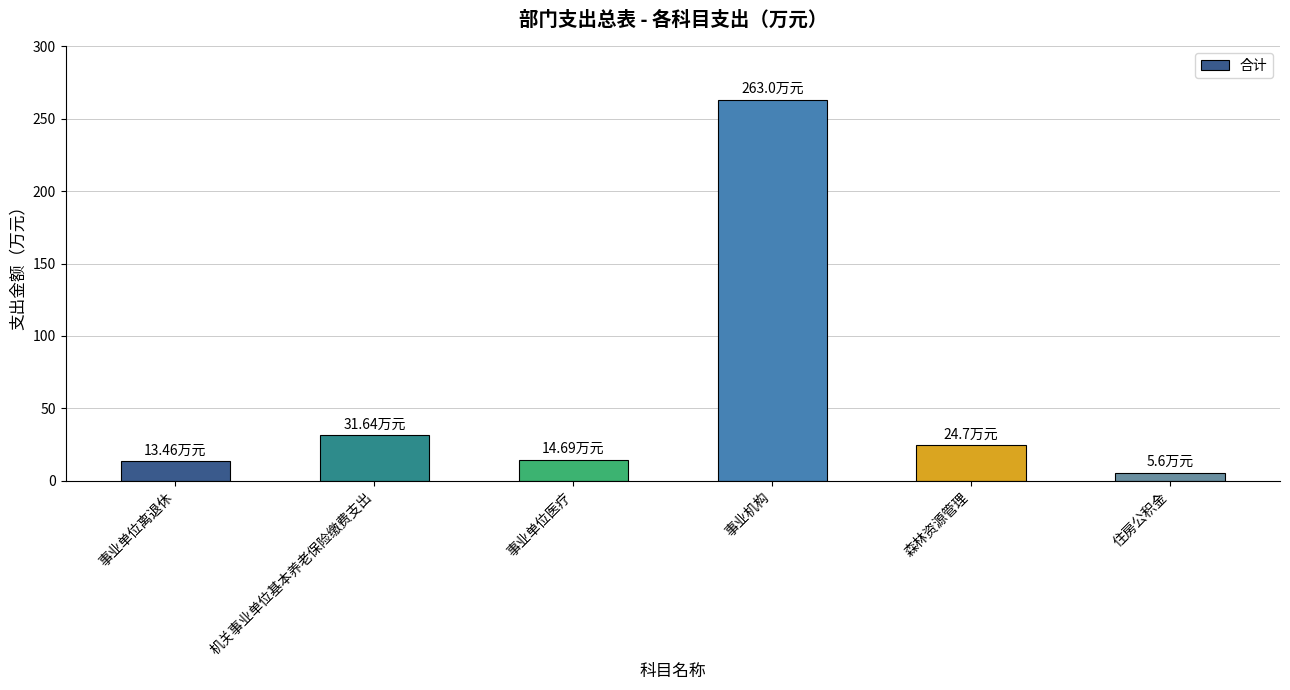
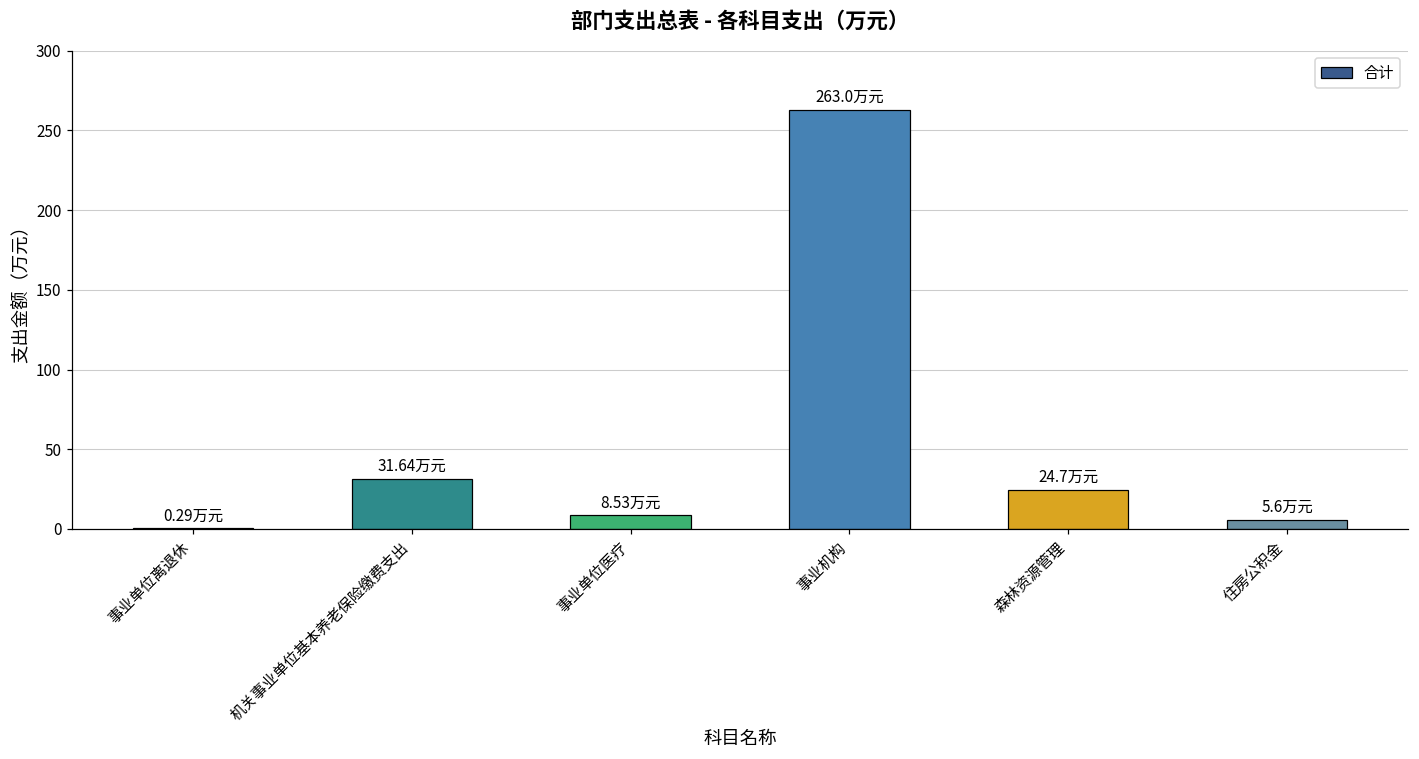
  {
-   "事业单位离退休": 13.46,
+   "事业单位离退休": 0.29,
    "机关事业单位基本养老保险缴费支出": 31.64,
-   "事业单位医疗": 14.69,
+   "事业单位医疗": 8.53,
    "事业机构": 263.0,
    "森林资源管理": 24.7,
    "住房公积金": 5.6
  }
